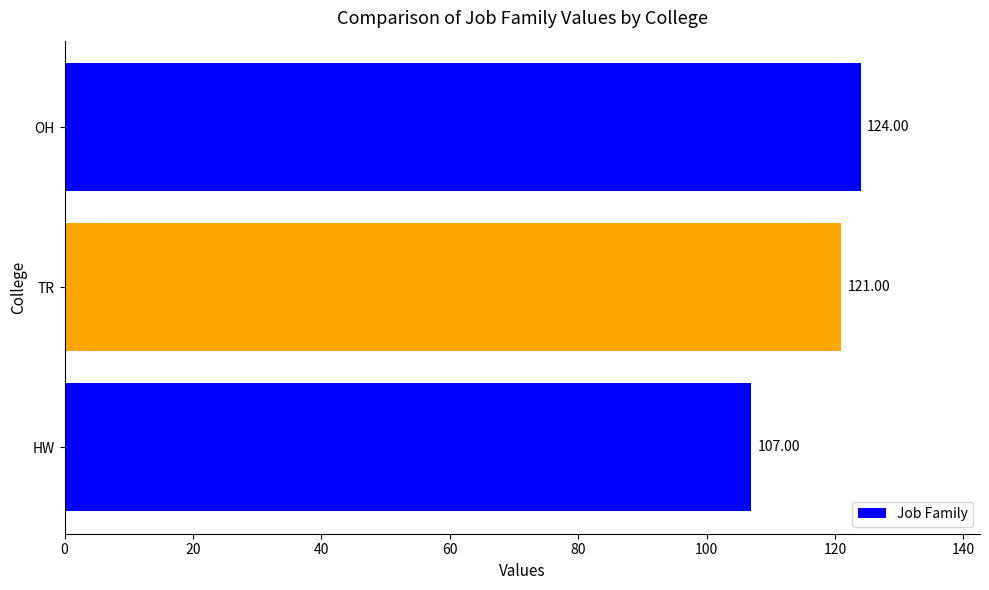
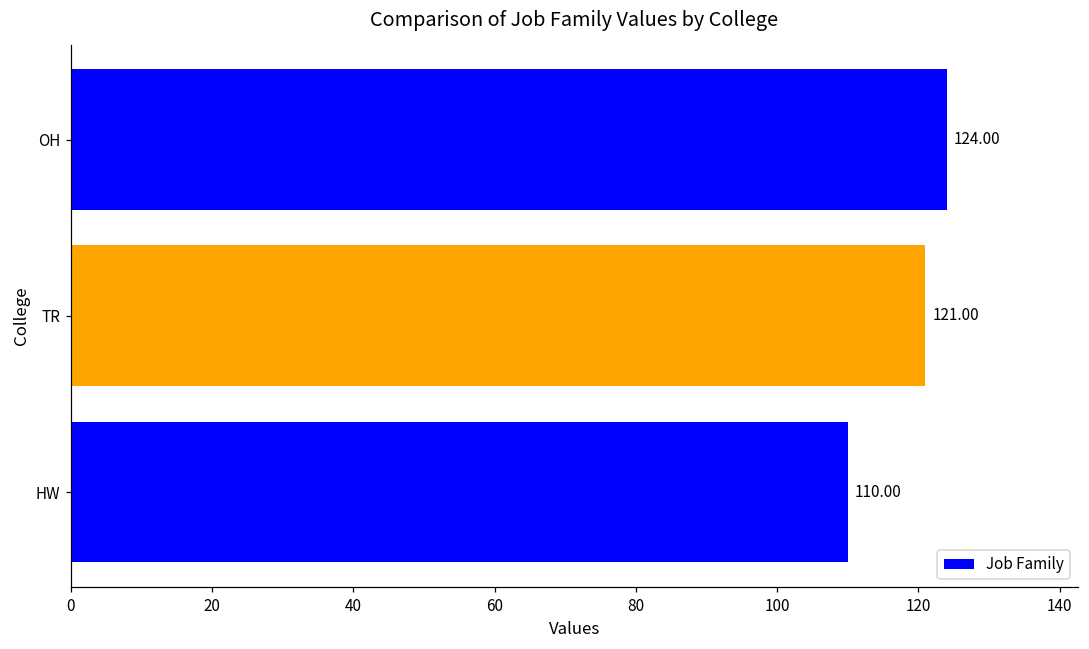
  {
    "OH": 124.00,
    "TR": 121.00,
-   "HW": 107.00
+   "HW": 110.00
  }
